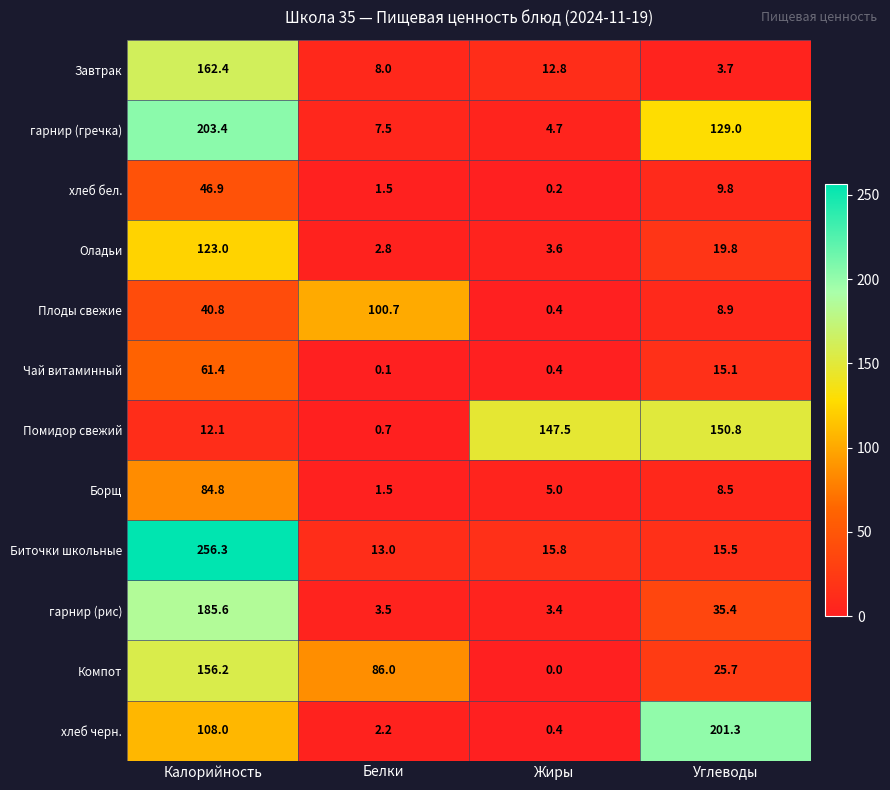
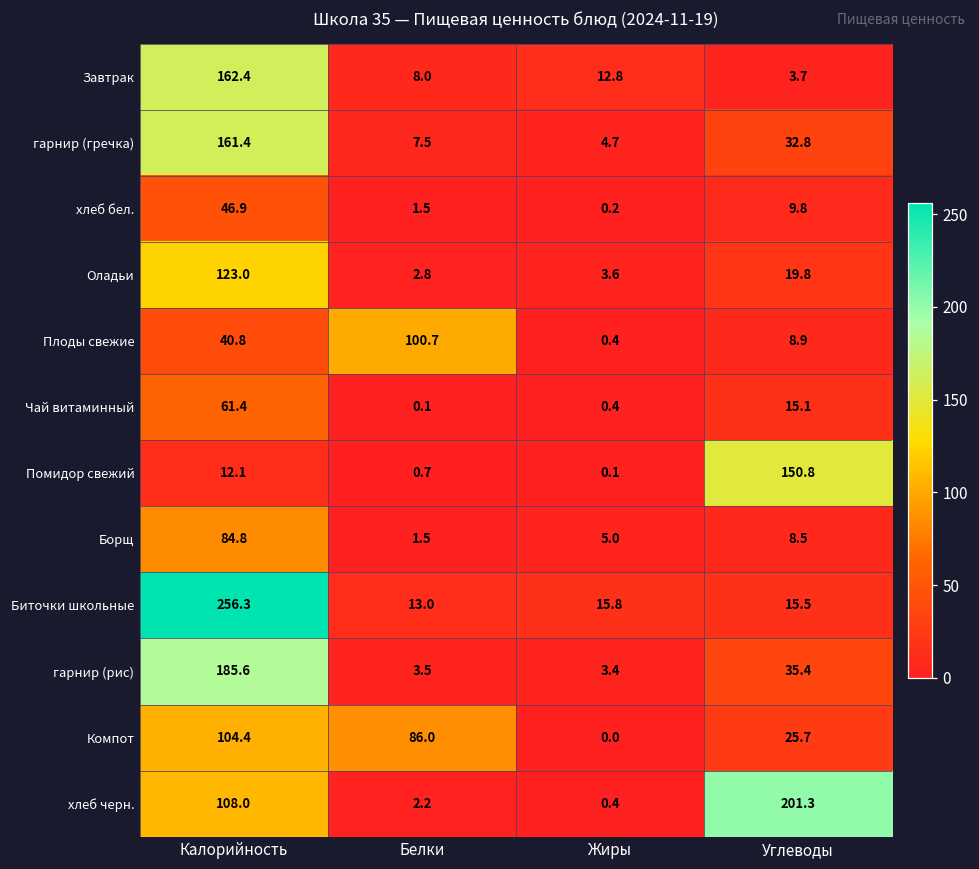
  {
    "Завтрак": {
      "Калорийность": 162.4,
      "Белки": 8.0,
      "Жиры": 12.8,
      "Углеводы": 3.7
    },
    "гарнир (гречка)": {
-     "Калорийность": 203.4,
+     "Калорийность": 161.4,
      "Белки": 7.5,
      "Жиры": 4.7,
-     "Углеводы": 129.0
+     "Углеводы": 32.8
    },
    "хлеб бел.": {
      "Калорийность": 46.9,
      "Белки": 1.5,
      "Жиры": 0.2,
      "Углеводы": 9.8
    },
    "Оладьи": {
      "Калорийность": 123.0,
      "Белки": 2.8,
      "Жиры": 3.6,
      "Углеводы": 19.8
    },
    "Плоды свежие": {
      "Калорийность": 40.8,
      "Белки": 100.7,
      "Жиры": 0.4,
      "Углеводы": 8.9
    },
    "Чай витаминный": {
      "Калорийность": 61.4,
      "Белки": 0.1,
      "Жиры": 0.4,
      "Углеводы": 15.1
    },
    "Помидор свежий": {
      "Калорийность": 12.1,
      "Белки": 0.7,
-     "Жиры": 147.5,
+     "Жиры": 0.1,
      "Углеводы": 150.8
    },
    "Борщ": {
      "Калорийность": 84.8,
      "Белки": 1.5,
      "Жиры": 5.0,
      "Углеводы": 8.5
    },
    "Биточки школьные": {
      "Калорийность": 256.3,
      "Белки": 13.0,
      "Жиры": 15.8,
      "Углеводы": 15.5
    },
    "гарнир (рис)": {
      "Калорийность": 185.6,
      "Белки": 3.5,
      "Жиры": 3.4,
      "Углеводы": 35.4
    },
    "Компот": {
-     "Калорийность": 156.2,
+     "Калорийность": 104.4,
      "Белки": 86.0,
      "Жиры": 0.0,
      "Углеводы": 25.7
    },
    "хлеб черн.": {
      "Калорийность": 108.0,
      "Белки": 2.2,
      "Жиры": 0.4,
      "Углеводы": 201.3
    }
  }
